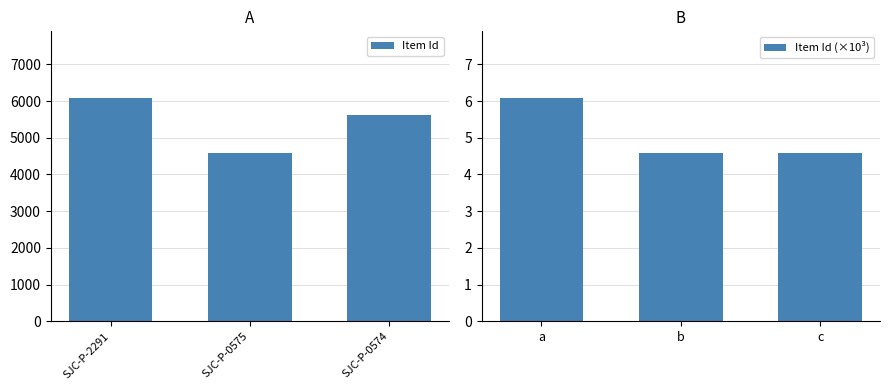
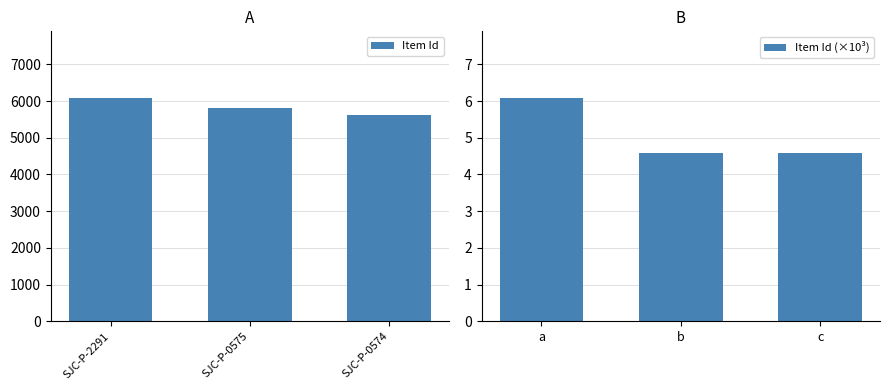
  {
    "A": {
      "SJC-P-2291": 6100,
-     "SJC-P-0575": 4600,
+     "SJC-P-0575": 5800,
      "SJC-P-0574": 5600
    },
    "B": {
      "a": 6.1,
      "b": 4.6,
      "c": 4.6
    }
  }
